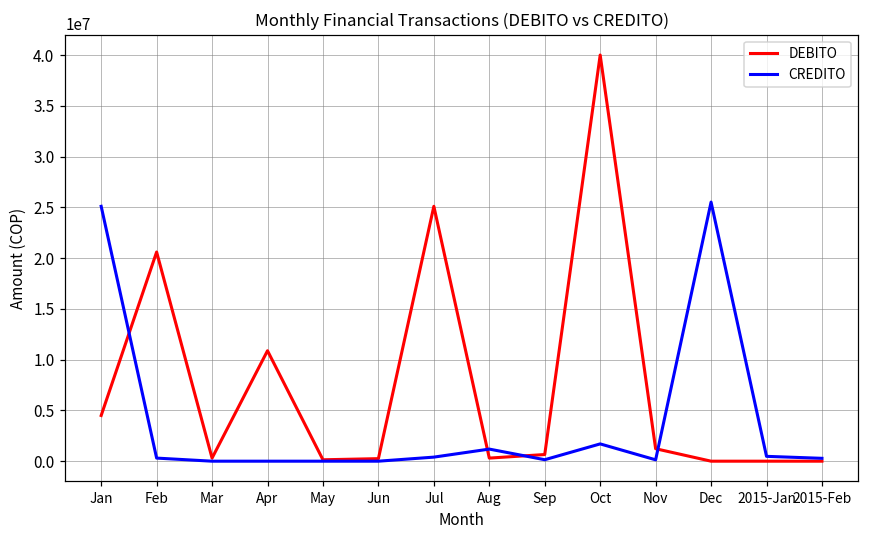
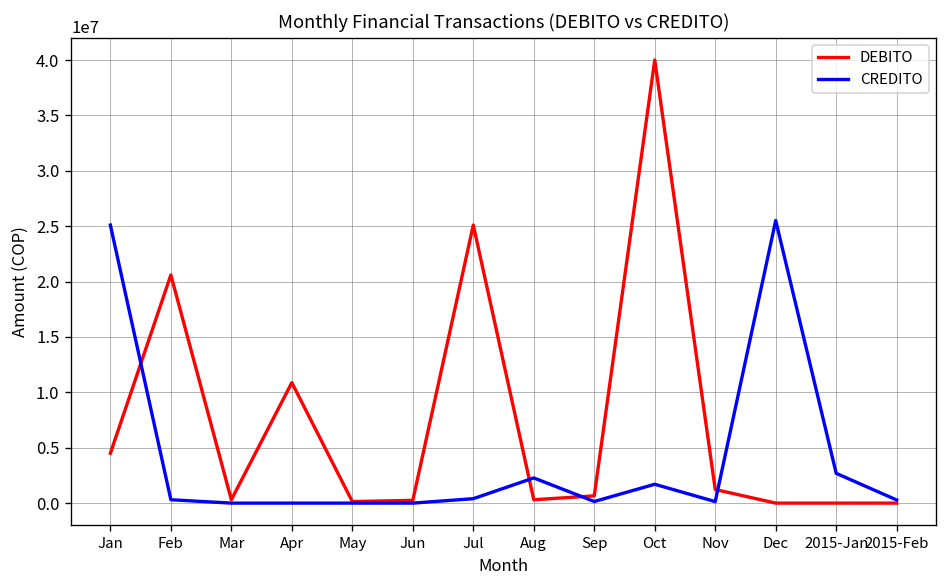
  {
    "DEBITO": {
      "Jan": 5000000,
      "Feb": 21000000,
      "Mar": 0,
      "Apr": 11000000,
      "Jul": 25000000,
      "Aug": 0,
      "Sep": 1000000,
      "Oct": 40000000,
      "Nov": 1000000,
      "Dec": 0,
      "2015-Jan": 0,
      "2015-Feb": 0
    },
    "CREDITO": {
      "Jan": 25000000,
      "Feb": 0,
      "Mar": 0,
      "Apr": 0,
      "Jul": 0,
-     "Aug": 1000000,
+     "Aug": 2000000,
      "Sep": 0,
      "Oct": 2000000,
      "Nov": 0,
      "Dec": 26000000,
-     "2015-Jan": 0,
+     "2015-Jan": 3000000,
      "2015-Feb": 0
    }
  }
